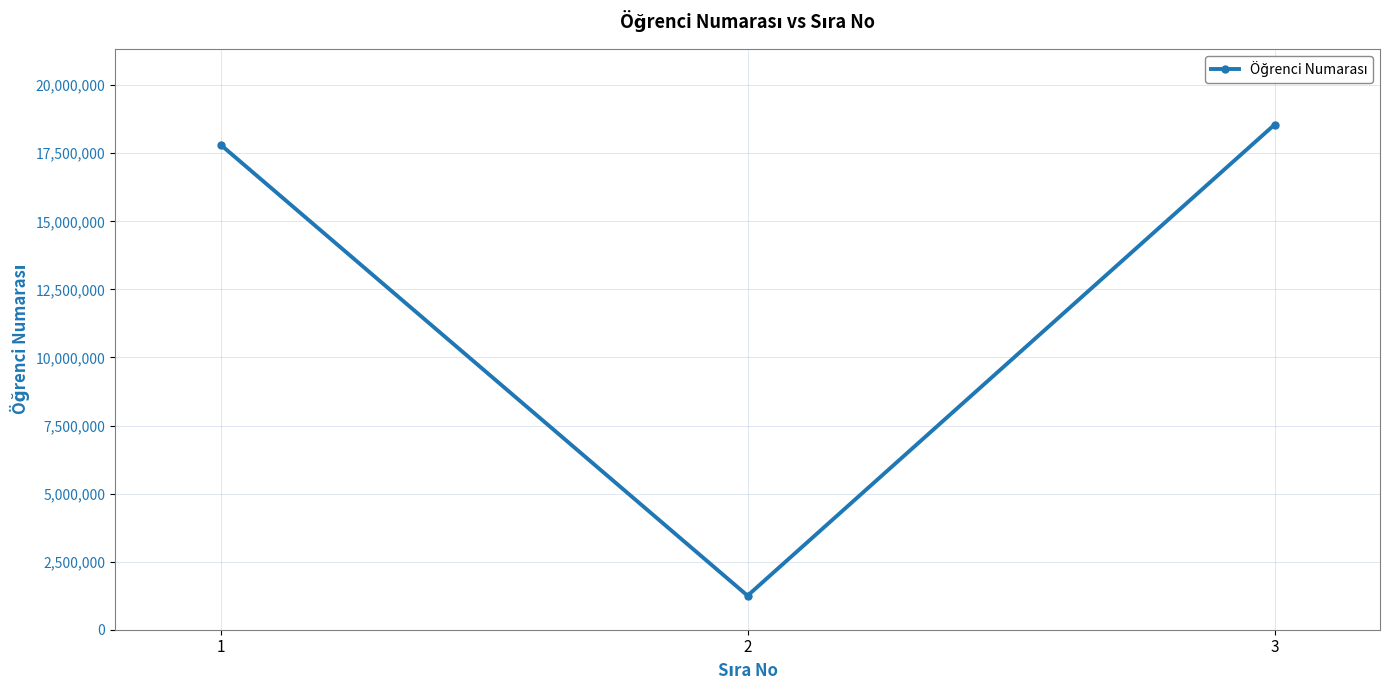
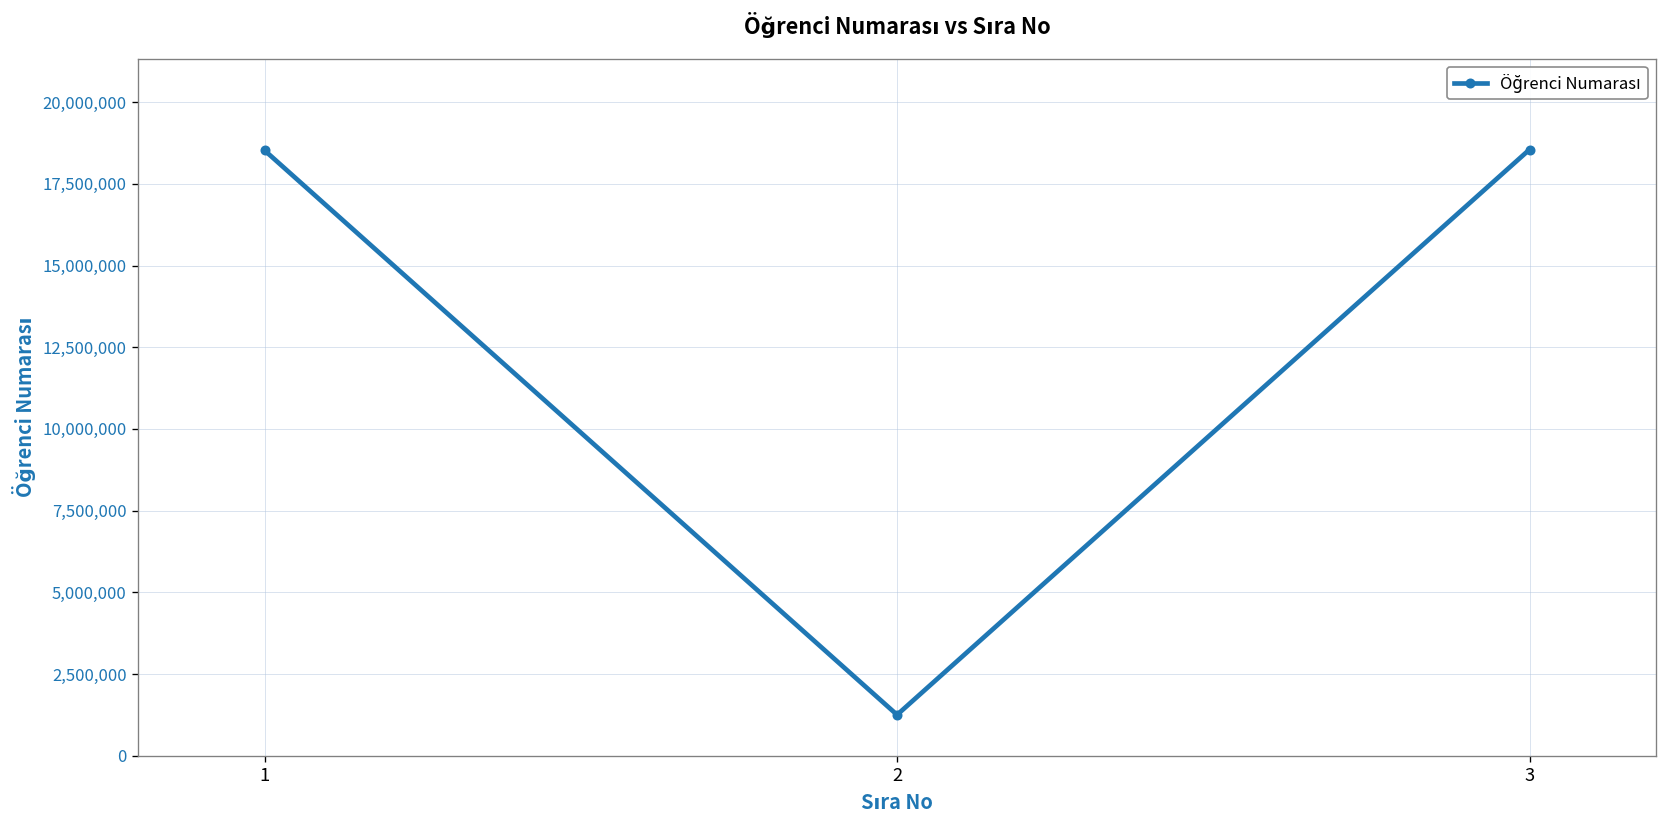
  {
-   "1": "17,800,000",
+   "1": "18,500,000",
    "2": "1,300,000",
    "3": "18,600,000"
  }
